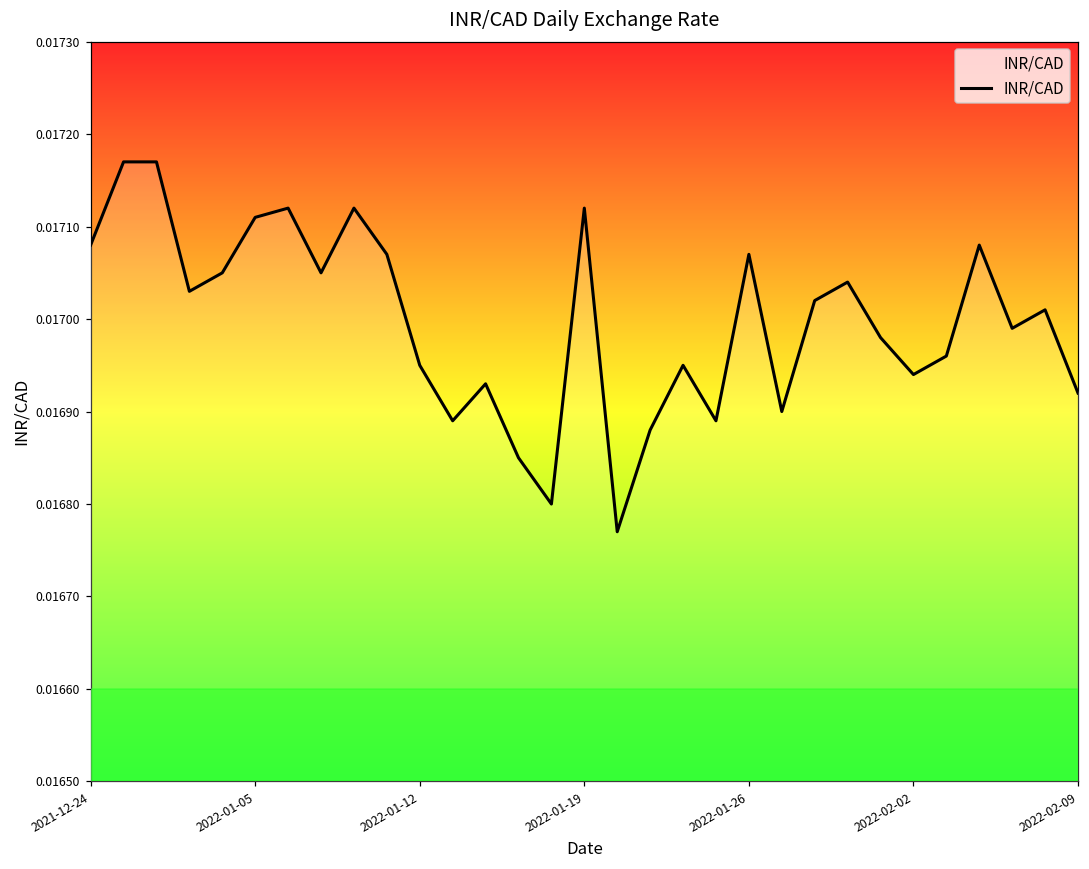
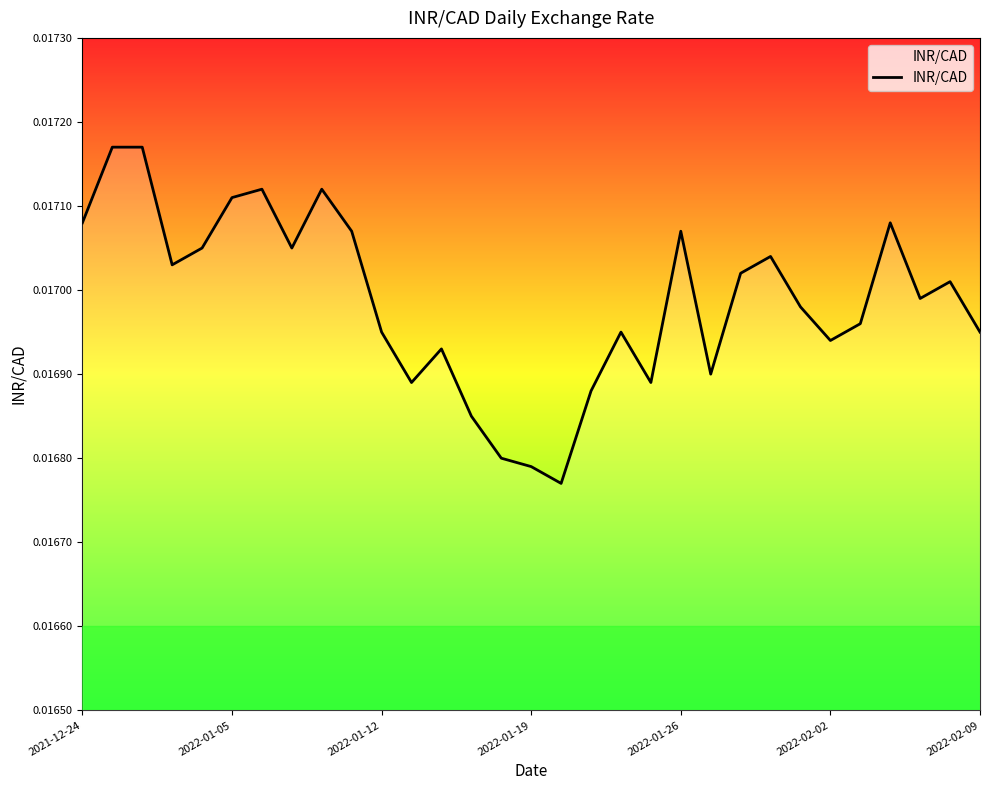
  {
    "2021-12-24": 0.01708,
    "2022-01-05": 0.01711,
    "2022-01-12": 0.01695,
-   "2022-01-19": 0.01712,
+   "2022-01-19": 0.01679,
    "2022-01-26": 0.01707,
    "2022-02-02": 0.01694,
-   "2022-02-09": 0.01692
+   "2022-02-09": 0.01695
  }
